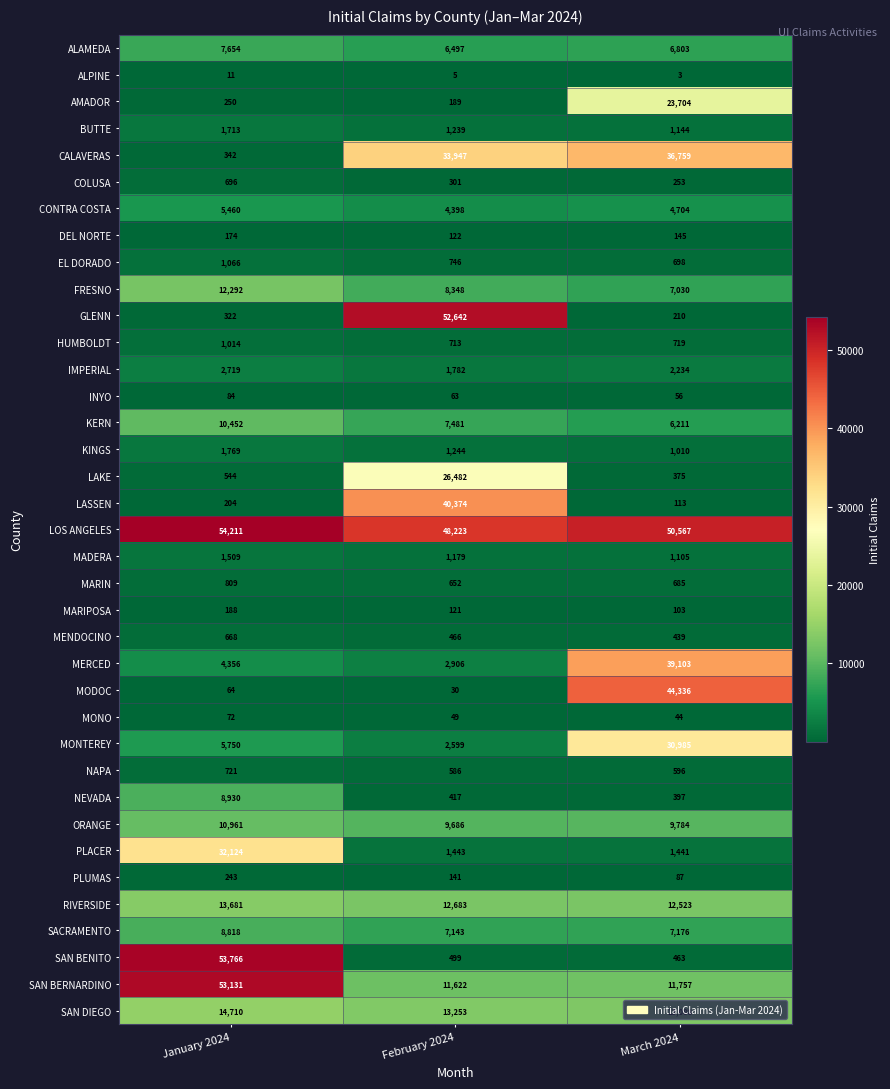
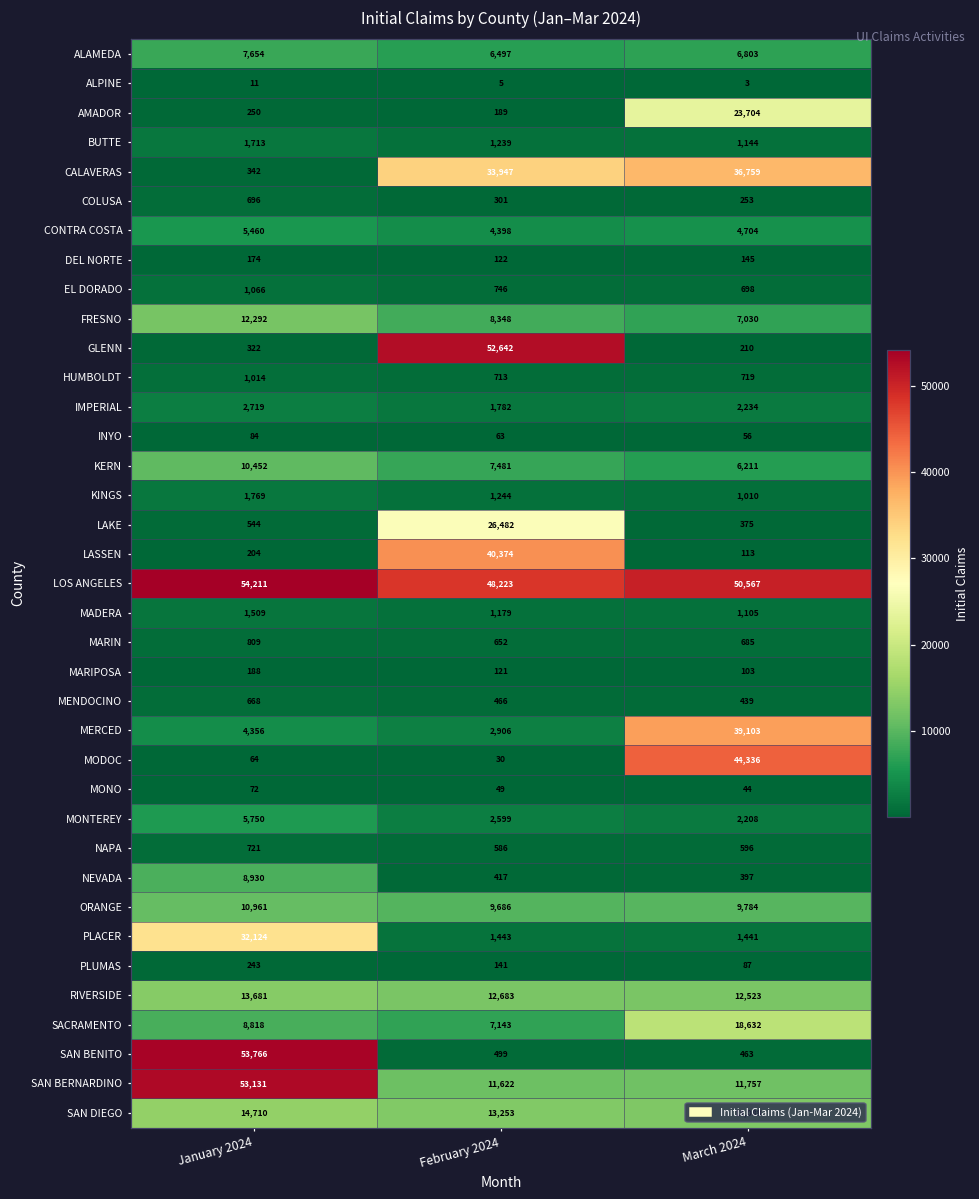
  {
    "ALAMEDA": {
      "January 2024": "7,654",
      "February 2024": "6,497",
      "March 2024": "6,803"
    },
    "ALPINE": {
      "January 2024": "11",
      "February 2024": "5",
      "March 2024": "3"
    },
    "AMADOR": {
      "January 2024": "250",
      "February 2024": "189",
      "March 2024": "23,704"
    },
    "BUTTE": {
      "January 2024": "1,713",
      "February 2024": "1,239",
      "March 2024": "1,144"
    },
    "CALAVERAS": {
      "January 2024": "342",
      "February 2024": "33,947",
      "March 2024": "36,759"
    },
    "COLUSA": {
      "January 2024": "696",
      "February 2024": "301",
      "March 2024": "253"
    },
    "CONTRA COSTA": {
      "January 2024": "5,460",
      "February 2024": "4,398",
      "March 2024": "4,704"
    },
    "DEL NORTE": {
      "January 2024": "174",
      "February 2024": "122",
      "March 2024": "145"
    },
    "EL DORADO": {
      "January 2024": "1,066",
      "February 2024": "746",
      "March 2024": "698"
    },
    "FRESNO": {
      "January 2024": "12,292",
      "February 2024": "8,348",
      "March 2024": "7,030"
    },
    "GLENN": {
      "January 2024": "322",
      "February 2024": "52,642",
      "March 2024": "210"
    },
    "HUMBOLDT": {
      "January 2024": "1,014",
      "February 2024": "713",
      "March 2024": "719"
    },
    "IMPERIAL": {
      "January 2024": "2,719",
      "February 2024": "1,782",
      "March 2024": "2,234"
    },
    "INYO": {
      "January 2024": "84",
      "February 2024": "63",
      "March 2024": "56"
    },
    "KERN": {
      "January 2024": "10,452",
      "February 2024": "7,481",
      "March 2024": "6,211"
    },
    "KINGS": {
      "January 2024": "1,769",
      "February 2024": "1,244",
      "March 2024": "1,010"
    },
    "LAKE": {
      "January 2024": "544",
      "February 2024": "26,482",
      "March 2024": "375"
    },
    "LASSEN": {
      "January 2024": "204",
      "February 2024": "40,374",
      "March 2024": "113"
    },
    "LOS ANGELES": {
      "January 2024": "54,211",
      "February 2024": "48,223",
      "March 2024": "50,567"
    },
    "MADERA": {
      "January 2024": "1,509",
      "February 2024": "1,179",
      "March 2024": "1,105"
    },
    "MARIN": {
      "January 2024": "809",
      "February 2024": "652",
      "March 2024": "685"
    },
    "MARIPOSA": {
      "January 2024": "188",
      "February 2024": "121",
      "March 2024": "103"
    },
    "MENDOCINO": {
      "January 2024": "668",
      "February 2024": "466",
      "March 2024": "439"
    },
    "MERCED": {
      "January 2024": "4,356",
      "February 2024": "2,906",
      "March 2024": "39,103"
    },
    "MODOC": {
      "January 2024": "64",
      "February 2024": "30",
      "March 2024": "44,336"
    },
    "MONO": {
      "January 2024": "72",
      "February 2024": "49",
      "March 2024": "44"
    },
    "MONTEREY": {
      "January 2024": "5,750",
      "February 2024": "2,599",
-     "March 2024": "30,985"
+     "March 2024": "2,208"
    },
    "NAPA": {
      "January 2024": "721",
      "February 2024": "586",
      "March 2024": "596"
    },
    "NEVADA": {
      "January 2024": "8,930",
      "February 2024": "417",
      "March 2024": "397"
    },
    "ORANGE": {
      "January 2024": "10,961",
      "February 2024": "9,686",
      "March 2024": "9,784"
    },
    "PLACER": {
      "January 2024": "32,124",
      "February 2024": "1,443",
      "March 2024": "1,441"
    },
    "PLUMAS": {
      "January 2024": "243",
      "February 2024": "141",
      "March 2024": "87"
    },
    "RIVERSIDE": {
      "January 2024": "13,681",
      "February 2024": "12,683",
      "March 2024": "12,523"
    },
    "SACRAMENTO": {
      "January 2024": "8,818",
      "February 2024": "7,143",
-     "March 2024": "7,176"
+     "March 2024": "18,632"
    },
    "SAN BENITO": {
      "January 2024": "53,766",
      "February 2024": "499",
      "March 2024": "463"
    },
    "SAN BERNARDINO": {
      "January 2024": "53,131",
      "February 2024": "11,622",
      "March 2024": "11,757"
    },
    "SAN DIEGO": {
      "January 2024": "14,710",
      "February 2024": "13,253"
    }
  }
